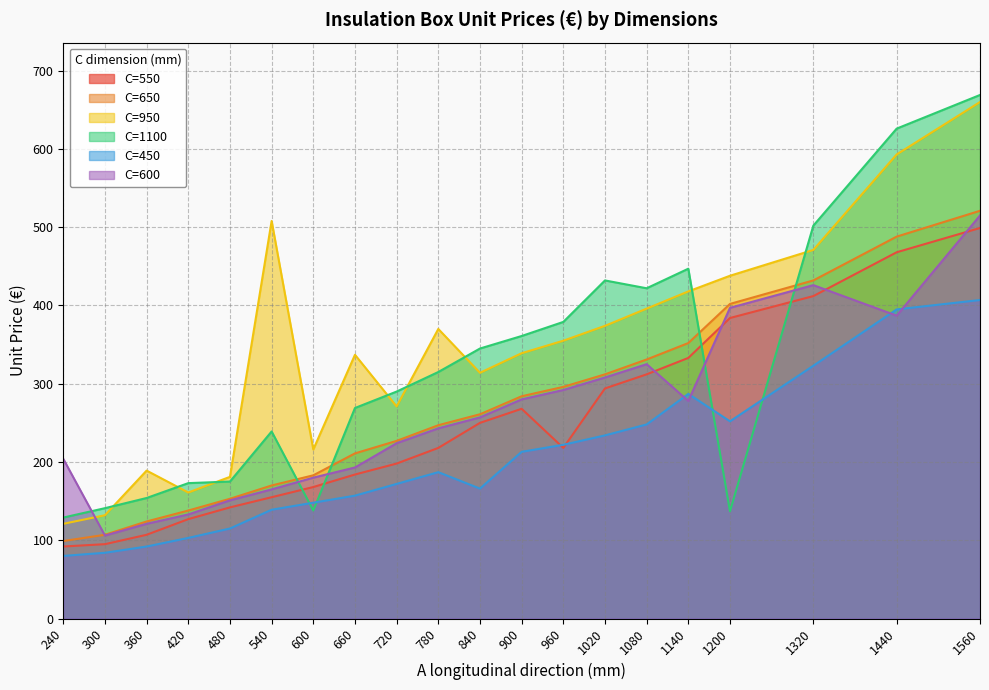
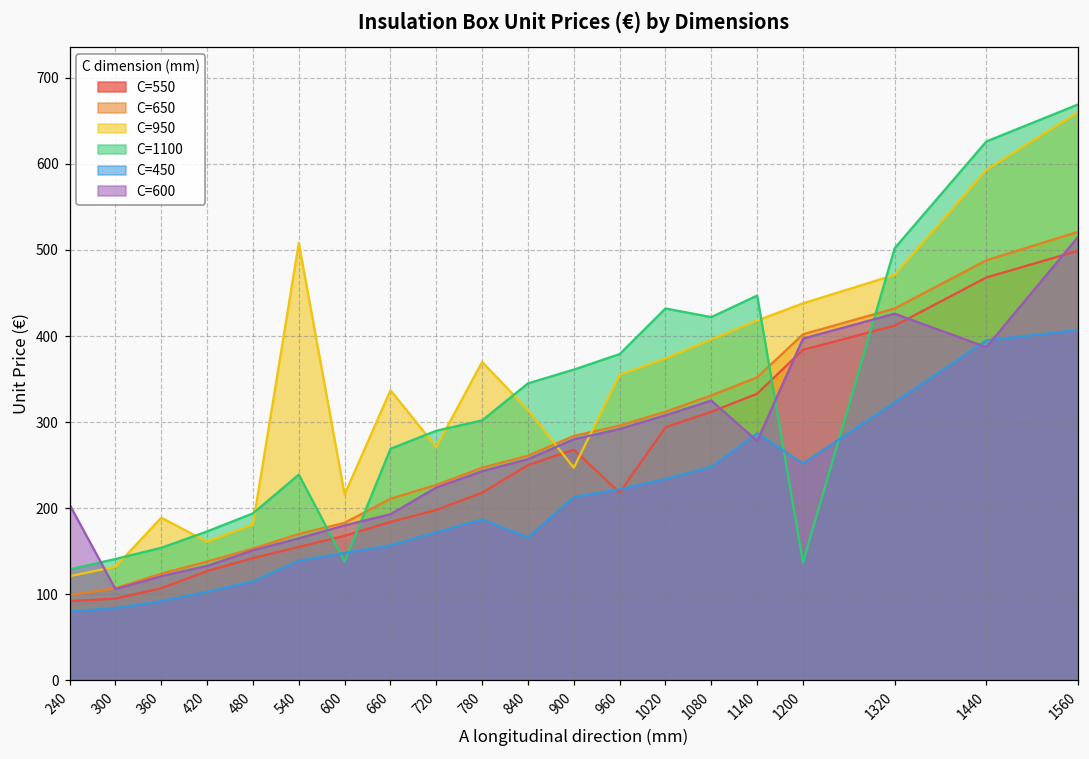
  {
    "C=950": {
      "240": 120,
      "300": 130,
      "360": 190,
      "420": 160,
      "480": 180,
      "540": 510,
      "600": 220,
      "660": 340,
      "720": 270,
      "780": 370,
      "840": 310,
-     "900": 340,
+     "900": 250,
      "960": 360,
      "1020": 370,
      "1080": 400,
      "1140": 420,
      "1200": 440,
      "1320": 470,
      "1440": 590,
      "1560": 660
    },
    "C=1100": {
      "240": 130,
      "300": 140,
      "360": 150,
      "420": 170,
-     "480": 180,
+     "480": 190,
      "540": 240,
      "600": 140,
      "660": 270,
      "720": 290,
-     "780": 320,
+     "780": 300,
      "840": 350,
      "900": 360,
      "960": 380,
      "1020": 430,
      "1080": 420,
      "1140": 450,
      "1200": 140,
      "1320": 500,
      "1440": 630,
      "1560": 670
    },
    "C=450": {
      "240": 80,
      "300": 80,
      "360": 90,
      "420": 100,
      "480": 120,
      "540": 140,
      "600": 150,
      "660": 160,
      "720": 170,
      "780": 190,
      "840": 170,
      "900": 210,
      "960": 220,
      "1020": 230,
      "1080": 250,
      "1140": 290,
      "1200": 250,
      "1320": 320,
      "1440": 400,
      "1560": 410
    },
    "C=600": {
      "240": 200,
      "420": 130,
      "540": 170,
      "660": 190,
      "780": 240,
      "840": 260,
      "900": 280,
      "960": 290,
      "1020": 310,
      "1080": 330,
      "1140": 280,
      "1200": 400,
      "1320": 430,
      "1440": 390,
      "1560": 520
    }
  }
